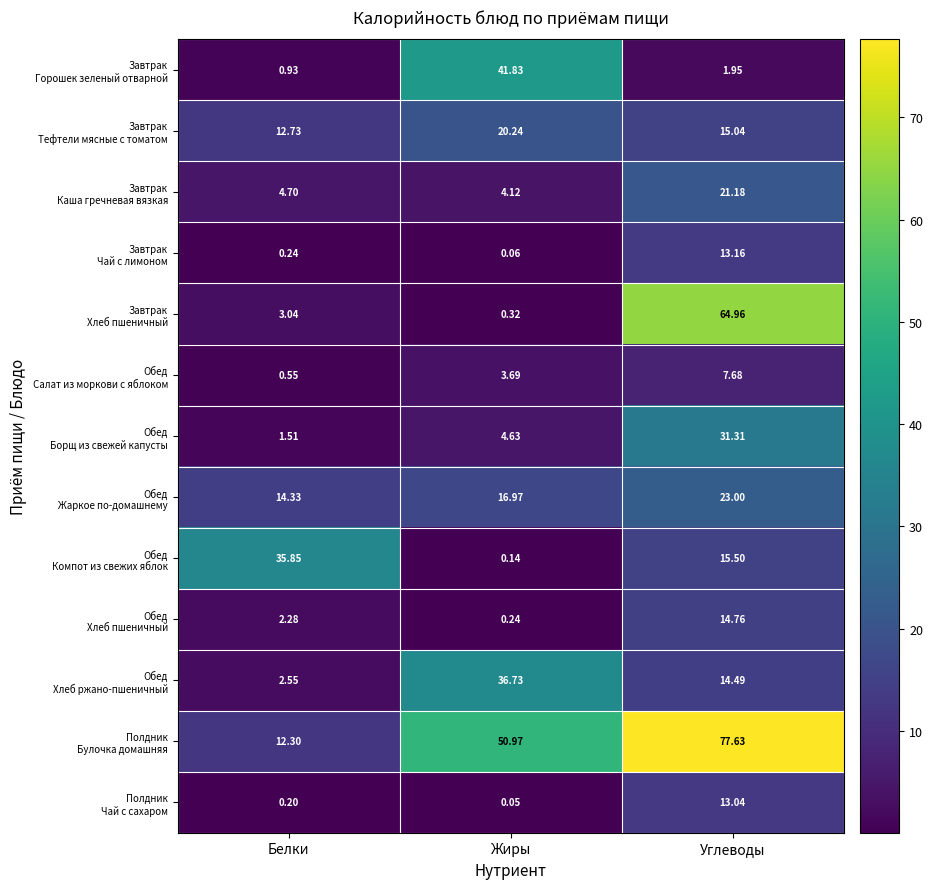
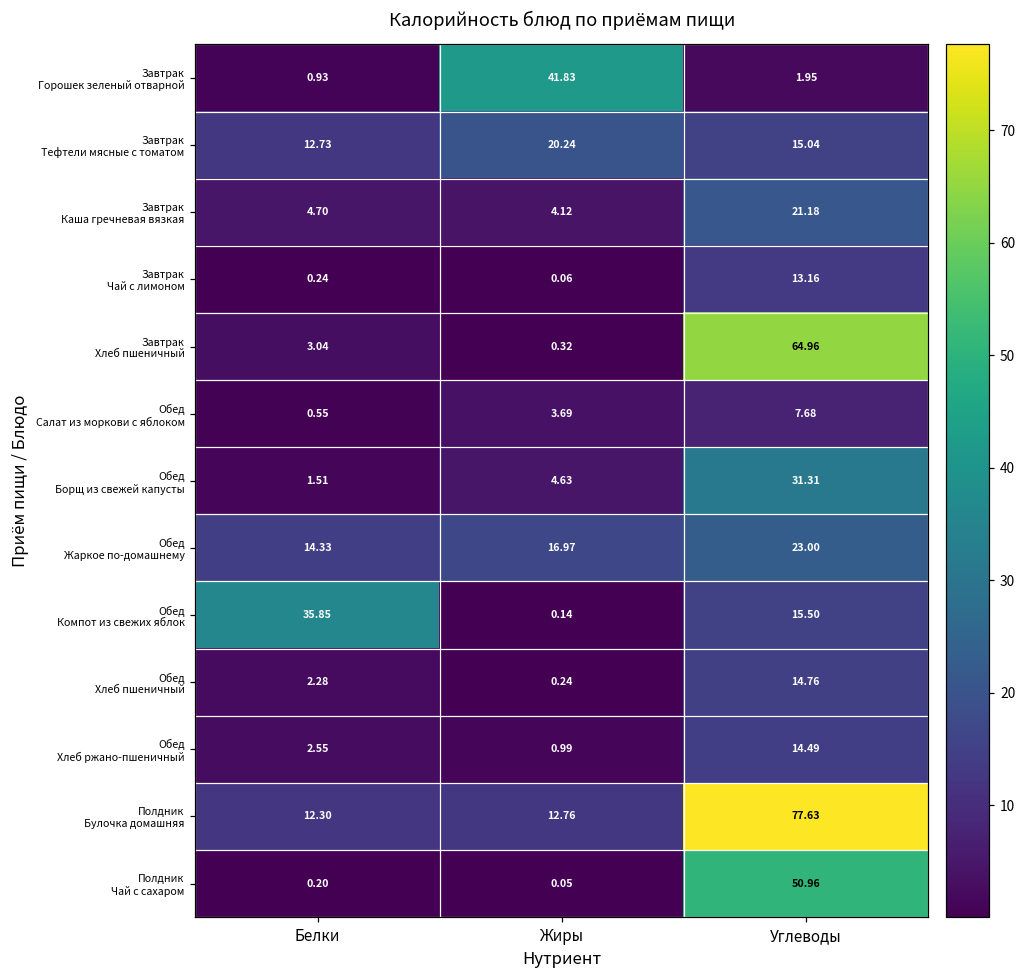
  {
    "Завтрак Горошек зеленый отварной": {
      "Белки": 0.93,
      "Жиры": 41.83,
      "Углеводы": 1.95
    },
    "Завтрак Тефтели мясные с томатом": {
      "Белки": 12.73,
      "Жиры": 20.24,
      "Углеводы": 15.04
    },
    "Завтрак Каша гречневая вязкая": {
      "Белки": 4.70,
      "Жиры": 4.12,
      "Углеводы": 21.18
    },
    "Завтрак Чай с лимоном": {
      "Белки": 0.24,
      "Жиры": 0.06,
      "Углеводы": 13.16
    },
    "Завтрак Хлеб пшеничный": {
      "Белки": 3.04,
      "Жиры": 0.32,
      "Углеводы": 64.96
    },
    "Обед Салат из моркови с яблоком": {
      "Белки": 0.55,
      "Жиры": 3.69,
      "Углеводы": 7.68
    },
    "Обед Борщ из свежей капусты": {
      "Белки": 1.51,
      "Жиры": 4.63,
      "Углеводы": 31.31
    },
    "Обед Жаркое по-домашнему": {
      "Белки": 14.33,
      "Жиры": 16.97,
      "Углеводы": 23.00
    },
    "Обед Компот из свежих яблок": {
      "Белки": 35.85,
      "Жиры": 0.14,
      "Углеводы": 15.50
    },
    "Обед Хлеб пшеничный": {
      "Белки": 2.28,
      "Жиры": 0.24,
      "Углеводы": 14.76
    },
    "Обед Хлеб ржано-пшеничный": {
      "Белки": 2.55,
-     "Жиры": 36.73,
+     "Жиры": 0.99,
      "Углеводы": 14.49
    },
    "Полдник Булочка домашняя": {
      "Белки": 12.30,
-     "Жиры": 50.97,
+     "Жиры": 12.76,
      "Углеводы": 77.63
    },
    "Полдник Чай с сахаром": {
      "Белки": 0.20,
      "Жиры": 0.05,
-     "Углеводы": 13.04
+     "Углеводы": 50.96
    }
  }
